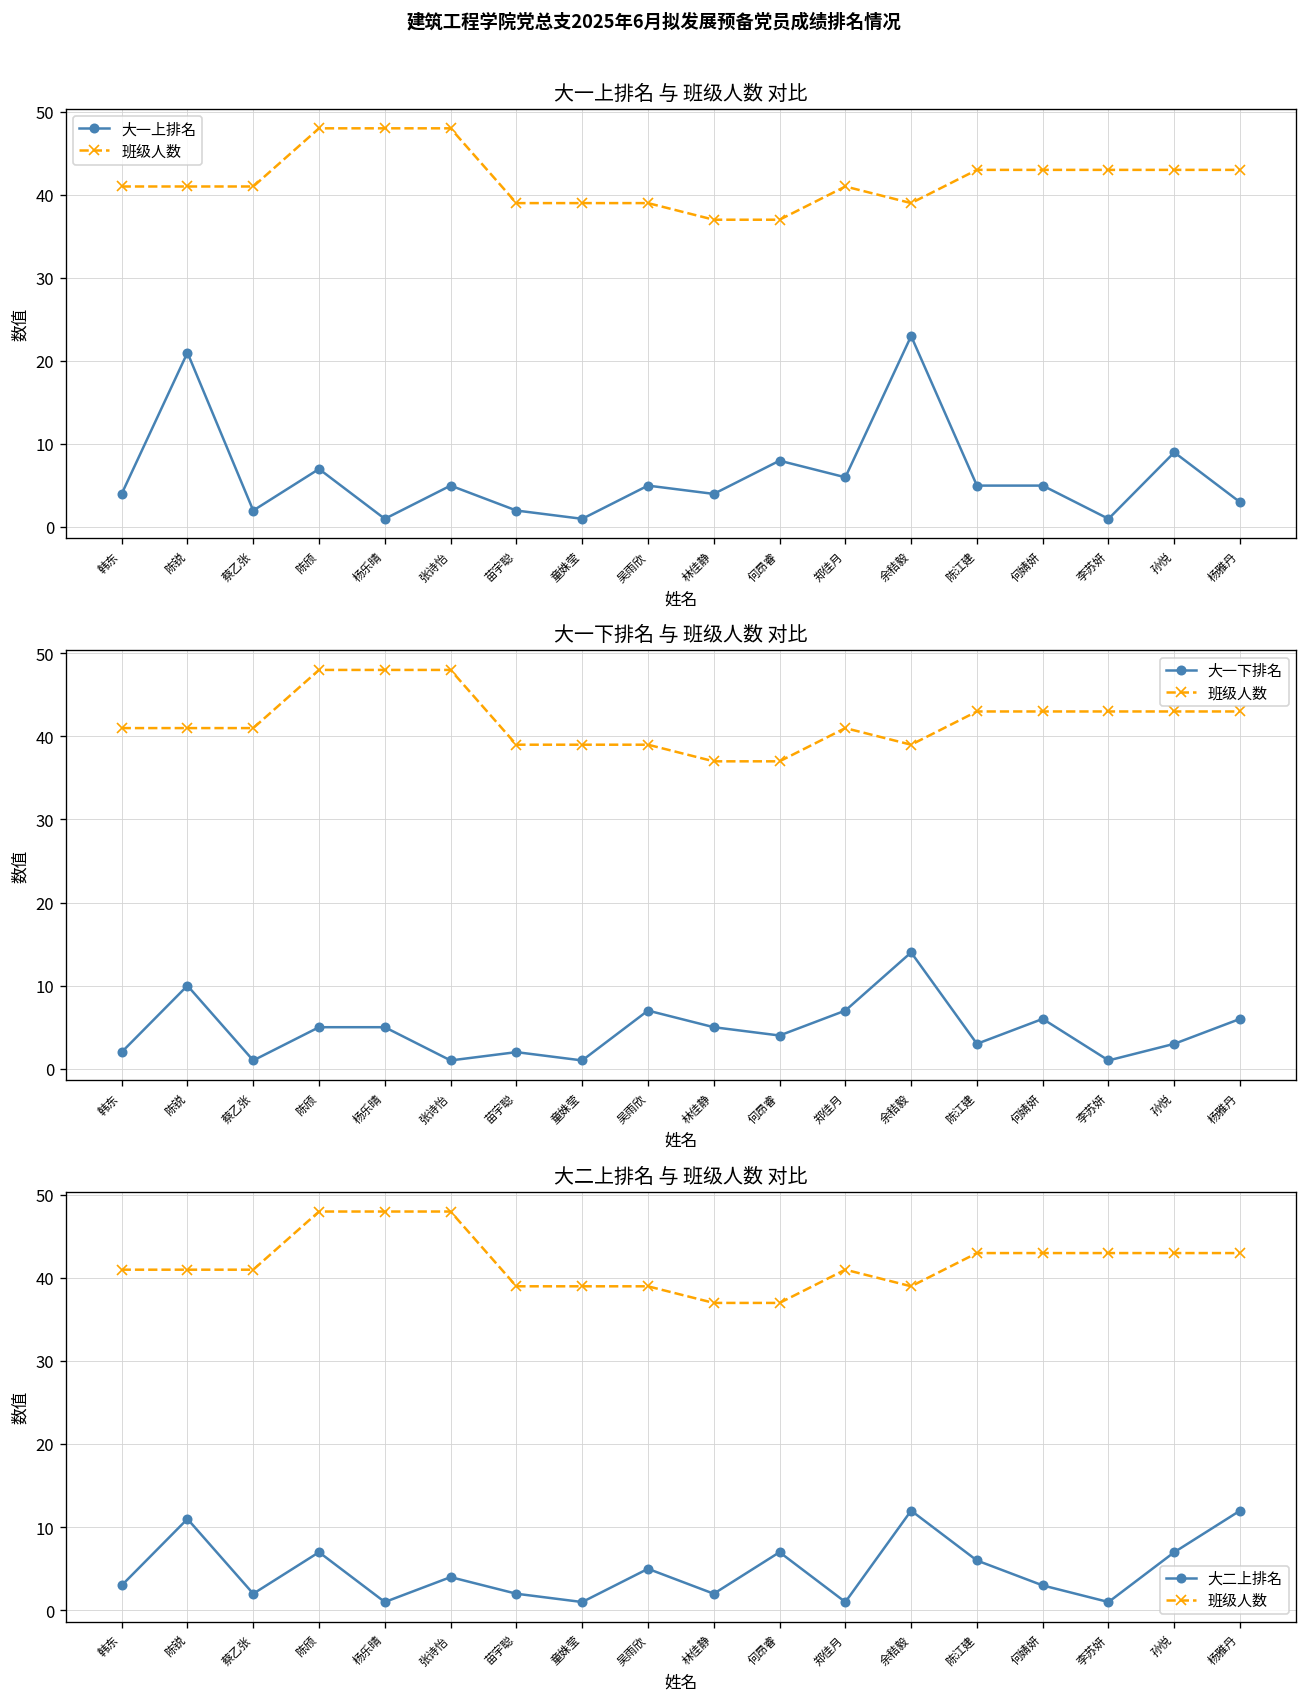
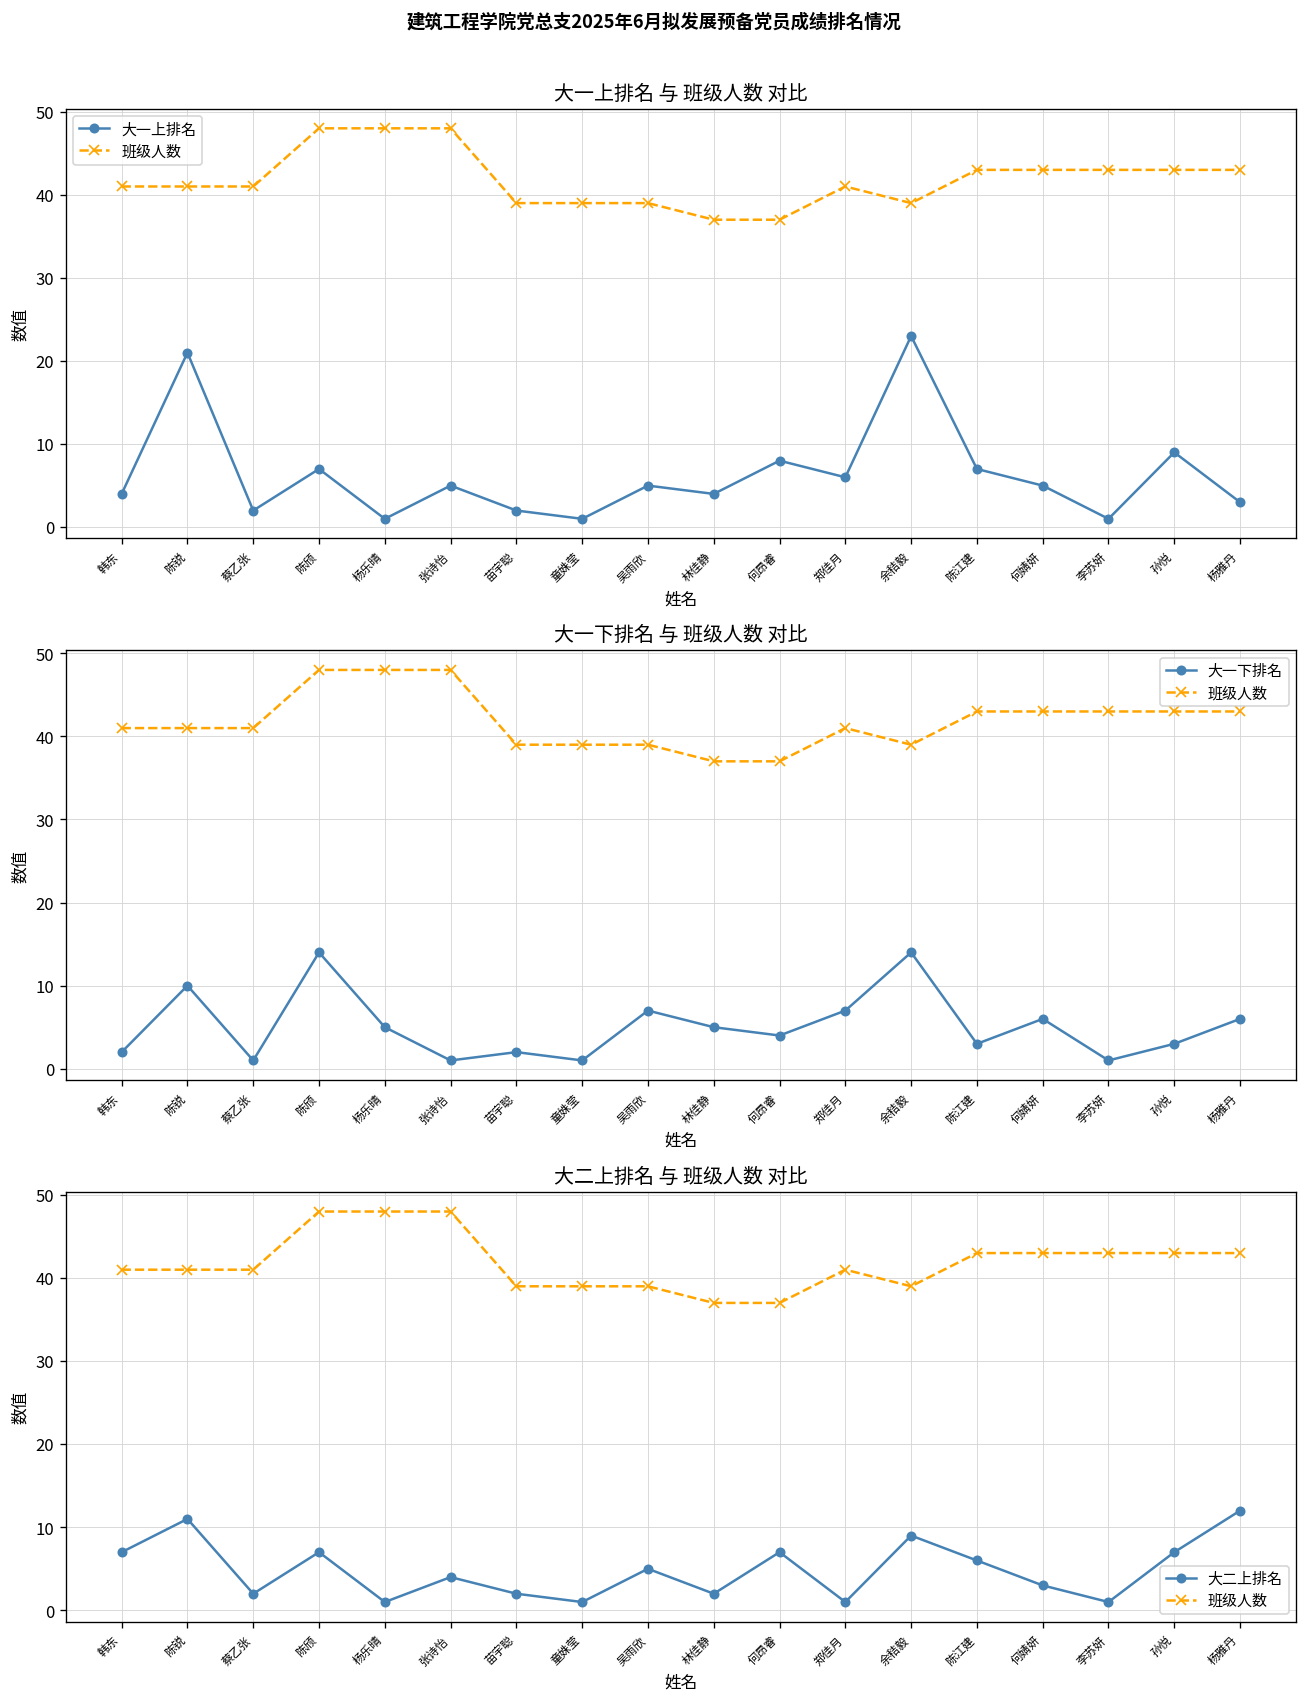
  {
    "大一上排名 与 班级人数 对比": {
      "大一上排名": {
        "韩东": 4,
        "陈锐": 21,
        "蔡乙张": 2,
        "陈颀": 7,
        "杨乐晴": 1,
        "张诗怡": 5,
        "苗宇聪": 2,
        "童姝莹": 1,
        "吴雨欣": 5,
        "林佳静": 4,
        "何昂睿": 8,
        "郑佳月": 6,
        "余秸毅": 23,
-       "陈江建": 5,
+       "陈江建": 7,
        "何婧妍": 5,
        "李苏妍": 1,
        "孙悦": 9,
        "杨雅丹": 3
      },
      "班级人数": {
        "韩东": 41,
        "陈锐": 41,
        "蔡乙张": 41,
        "陈颀": 48,
        "杨乐晴": 48,
        "张诗怡": 48,
        "苗宇聪": 39,
        "童姝莹": 39,
        "吴雨欣": 39,
        "林佳静": 37,
        "何昂睿": 37,
        "郑佳月": 41,
        "余秸毅": 39,
        "陈江建": 43,
        "何婧妍": 43,
        "李苏妍": 43,
        "孙悦": 43,
        "杨雅丹": 43
      }
    },
    "大一下排名 与 班级人数 对比": {
      "大一下排名": {
        "韩东": 2,
        "陈锐": 10,
        "蔡乙张": 1,
-       "陈颀": 5,
+       "陈颀": 14,
        "杨乐晴": 5,
        "张诗怡": 1,
        "苗宇聪": 2,
        "童姝莹": 1,
        "吴雨欣": 7,
        "林佳静": 5,
        "何昂睿": 4,
        "郑佳月": 7,
        "余秸毅": 14,
        "陈江建": 3,
        "何婧妍": 6,
        "李苏妍": 1,
        "孙悦": 3,
        "杨雅丹": 6
      },
      "班级人数": {
        "韩东": 41,
        "陈锐": 41,
        "蔡乙张": 41,
        "陈颀": 48,
        "杨乐晴": 48,
        "张诗怡": 48,
        "苗宇聪": 39,
        "童姝莹": 39,
        "吴雨欣": 39,
        "林佳静": 37,
        "何昂睿": 37,
        "郑佳月": 41,
        "余秸毅": 39,
        "陈江建": 43,
        "何婧妍": 43,
        "李苏妍": 43,
        "孙悦": 43,
        "杨雅丹": 43
      }
    },
    "大二上排名 与 班级人数 对比": {
      "大二上排名": {
-       "韩东": 3,
+       "韩东": 7,
        "陈锐": 11,
        "蔡乙张": 2,
        "陈颀": 7,
        "杨乐晴": 1,
        "张诗怡": 4,
        "苗宇聪": 2,
        "童姝莹": 1,
        "吴雨欣": 5,
        "林佳静": 2,
        "何昂睿": 7,
        "郑佳月": 1,
-       "余秸毅": 12,
+       "余秸毅": 9,
        "陈江建": 6,
        "何婧妍": 3,
        "李苏妍": 1,
        "孙悦": 7,
        "杨雅丹": 12
      },
      "班级人数": {
        "韩东": 41,
        "陈锐": 41,
        "蔡乙张": 41,
        "陈颀": 48,
        "杨乐晴": 48,
        "张诗怡": 48,
        "苗宇聪": 39,
        "童姝莹": 39,
        "吴雨欣": 39,
        "林佳静": 37,
        "何昂睿": 37,
        "郑佳月": 41,
        "余秸毅": 39,
        "陈江建": 43,
        "何婧妍": 43,
        "李苏妍": 43,
        "孙悦": 43,
        "杨雅丹": 43
      }
    }
  }
